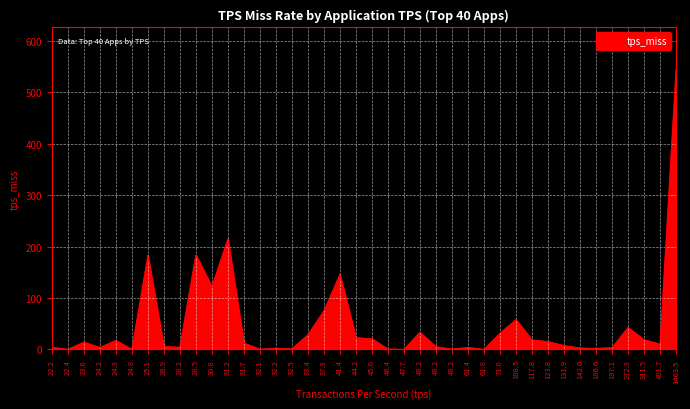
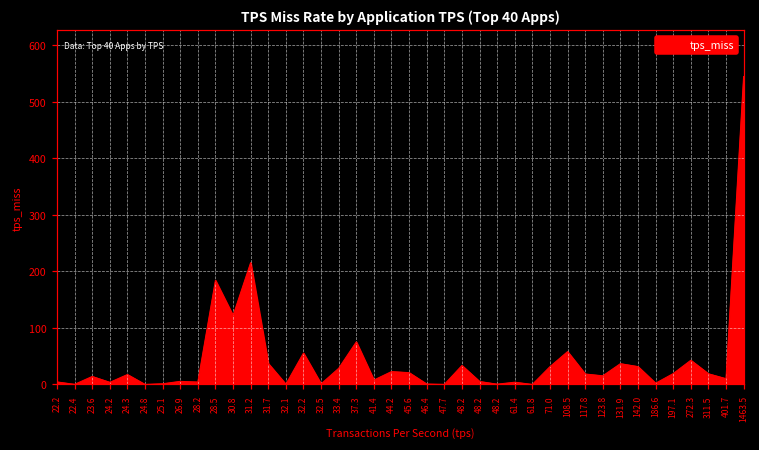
  {
    "22.2": 0,
    "22.4": 0,
    "23.6": 10,
    "24.2": 0,
    "24.3": 20,
    "24.8": 0,
-   "25.1": 180,
+   "25.1": 0,
    "26.9": 10,
    "28.2": 0,
    "28.5": 180,
    "30.8": 120,
    "31.2": 220,
-   "31.7": 10,
+   "31.7": 40,
    "32.1": 0,
-   "32.2": 0,
+   "32.2": 60,
    "32.5": 0,
    "33.4": 30,
    "37.3": 80,
-   "41.4": 150,
+   "41.4": 10,
    "44.2": 20,
    "45.6": 20,
    "46.4": 0,
    "47.7": 0,
    "61.4": 0,
    "61.8": 0,
    "71.0": 30,
    "108.5": 60,
    "117.8": 20,
    "123.8": 20,
-   "131.9": 10,
-   "142.0": 0,
+   "131.9": 40,
+   "142.0": 30,
    "186.6": 0,
-   "197.1": 0,
+   "197.1": 20,
    "272.3": 40,
    "311.5": 20,
    "401.7": 10,
    "1463.5": 540
  }
